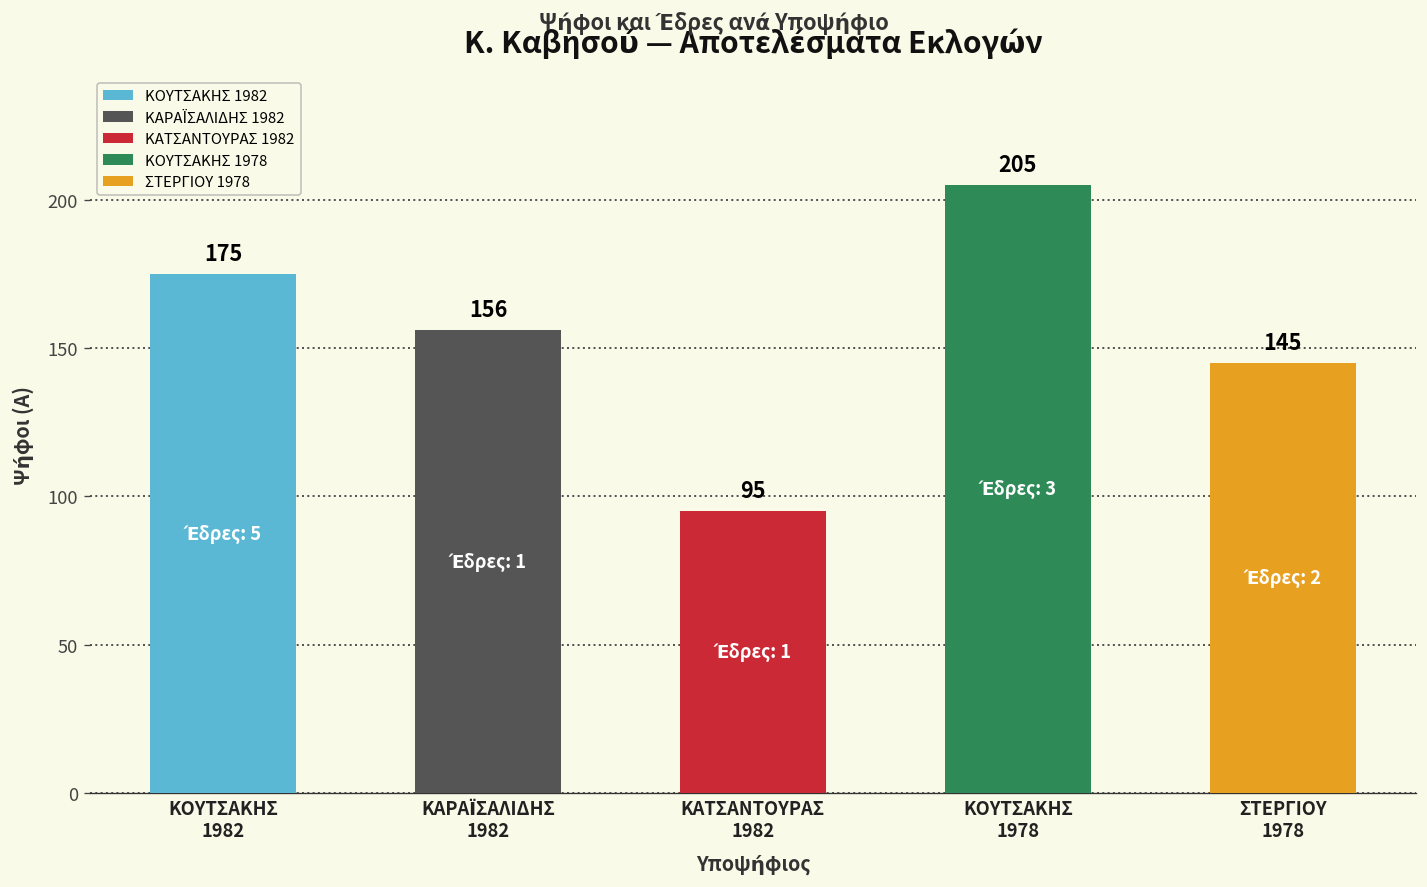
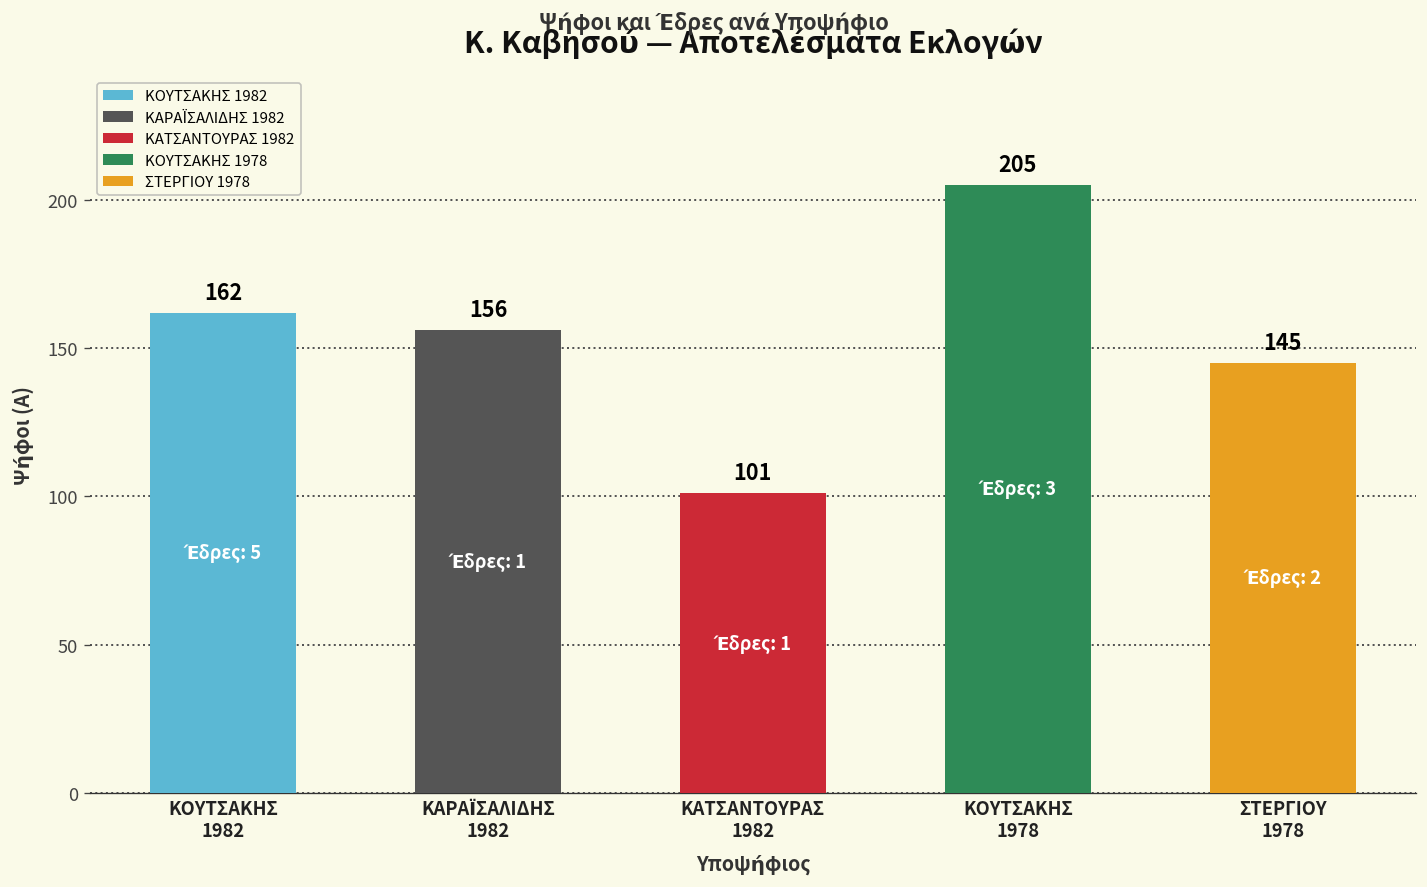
  {
-   "ΚΟΥΤΣΑΚΗΣ 1982": 175,
+   "ΚΟΥΤΣΑΚΗΣ 1982": 162,
    "ΚΑΡΑΪΣΑΛΙΔΗΣ 1982": 156,
-   "ΚΑΤΣΑΝΤΟΥΡΑΣ 1982": 95,
+   "ΚΑΤΣΑΝΤΟΥΡΑΣ 1982": 101,
    "ΚΟΥΤΣΑΚΗΣ 1978": 205,
    "ΣΤΕΡΓΙΟΥ 1978": 145
  }
